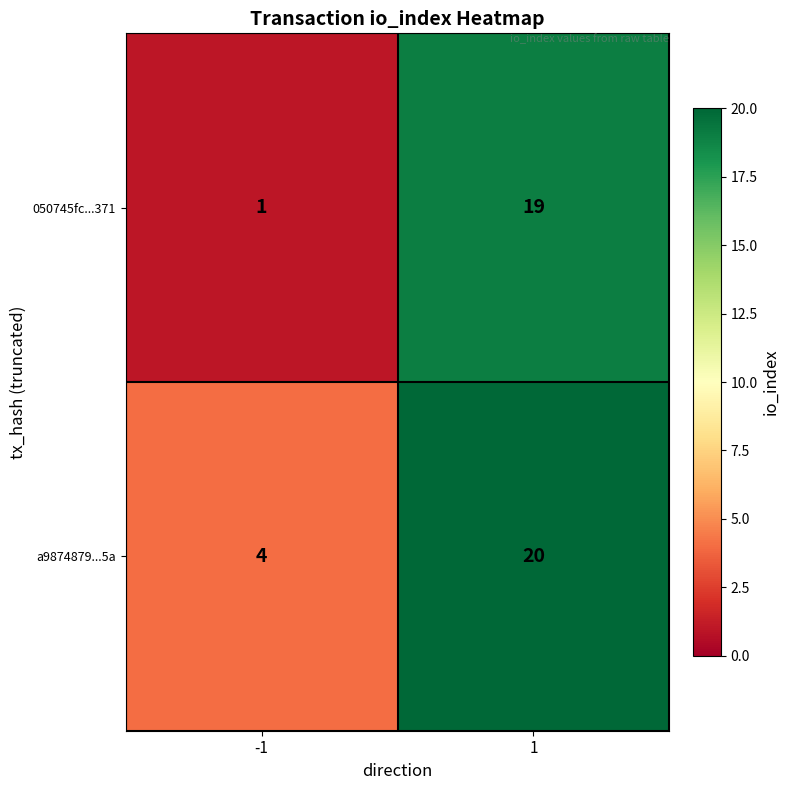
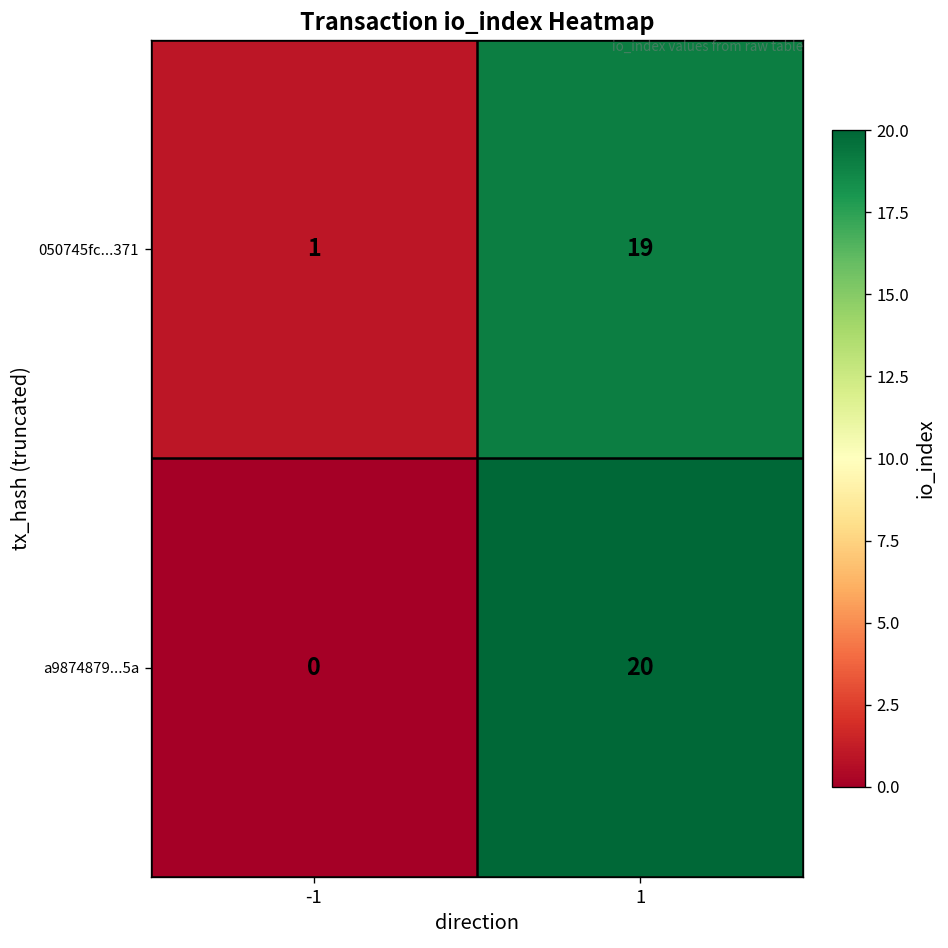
  {
    "050745fc...371": {
      "-1": 1
    },
    "a9874879...5a": {
-     "-1": 4,
+     "-1": 0,
      "1": 20
    }
  }
